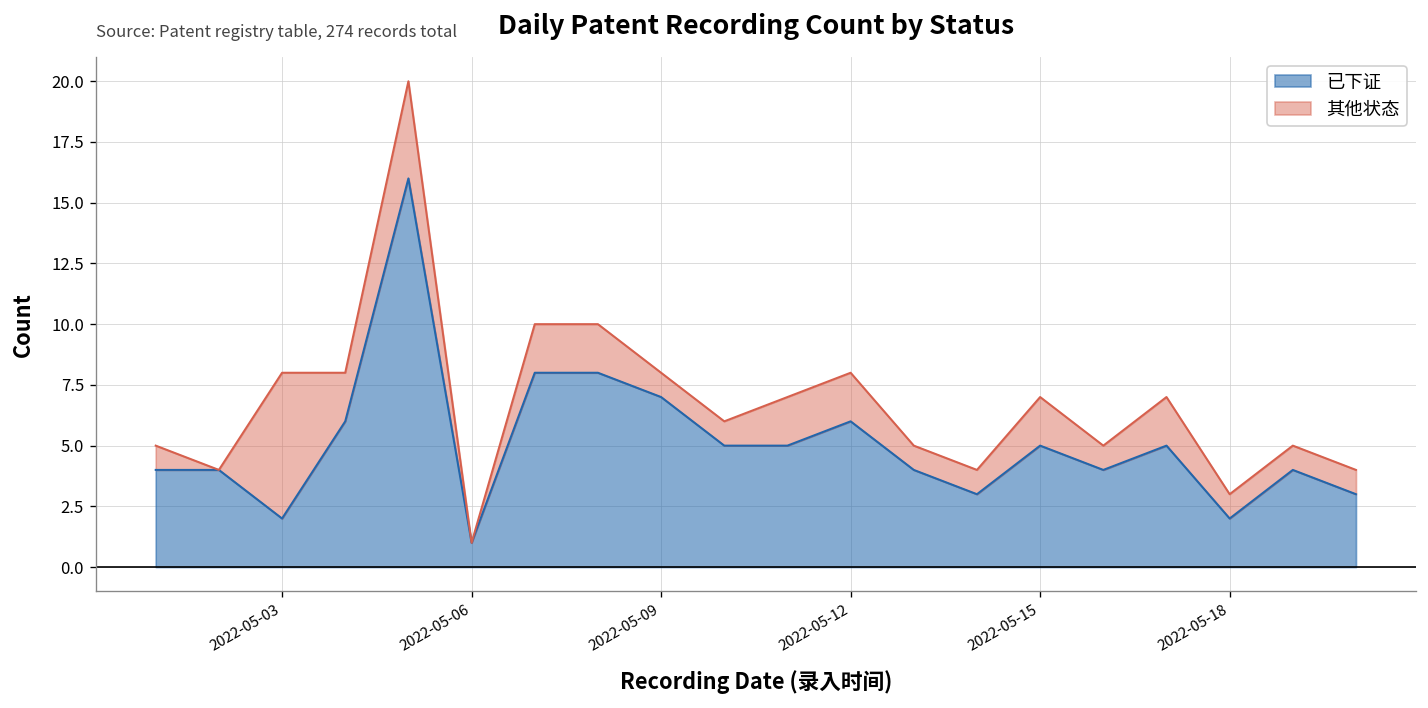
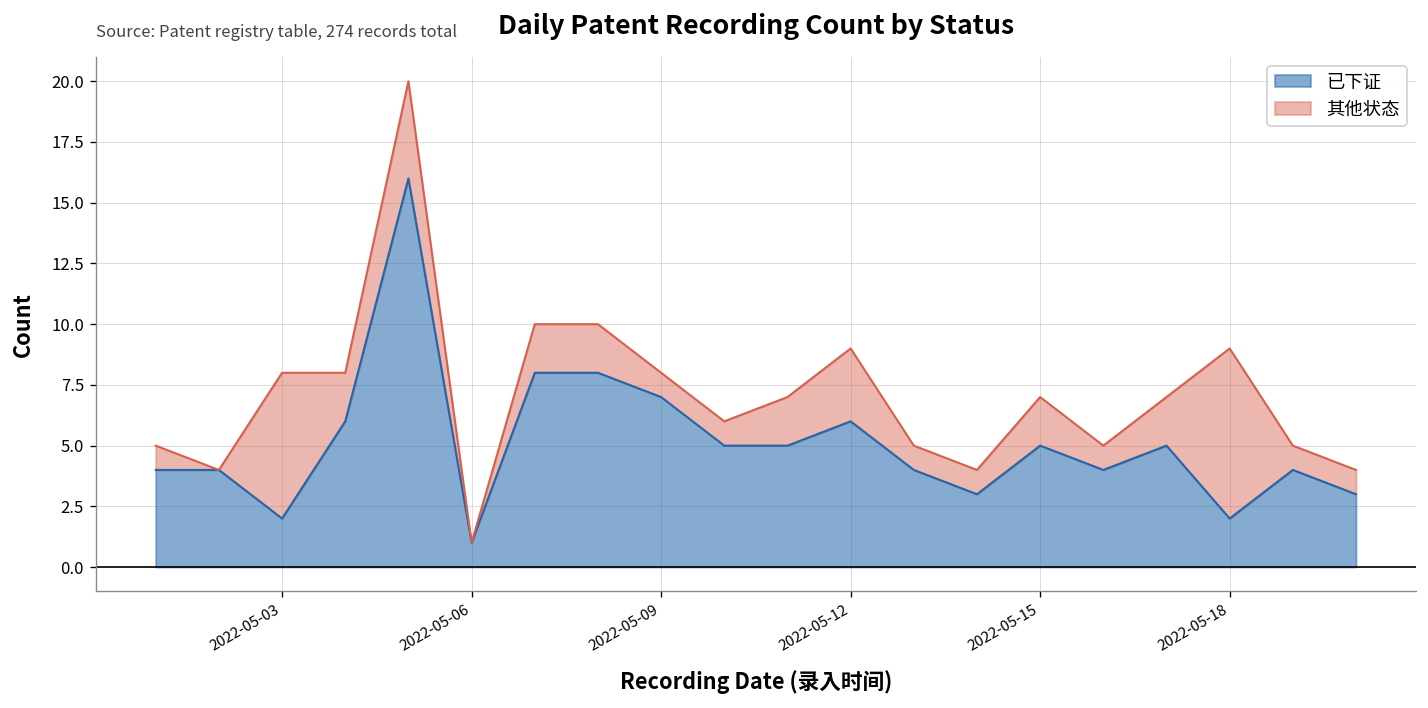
  {
    "已下证": {
      "2022-05-03": 2,
      "2022-05-09": 7,
      "2022-05-12": 6,
      "2022-05-15": 5,
      "2022-05-18": 2
    },
    "其他状态": {
      "2022-05-03": 6,
      "2022-05-09": 1,
-     "2022-05-12": 2,
+     "2022-05-12": 3,
      "2022-05-15": 2,
-     "2022-05-18": 1
+     "2022-05-18": 7
    }
  }
